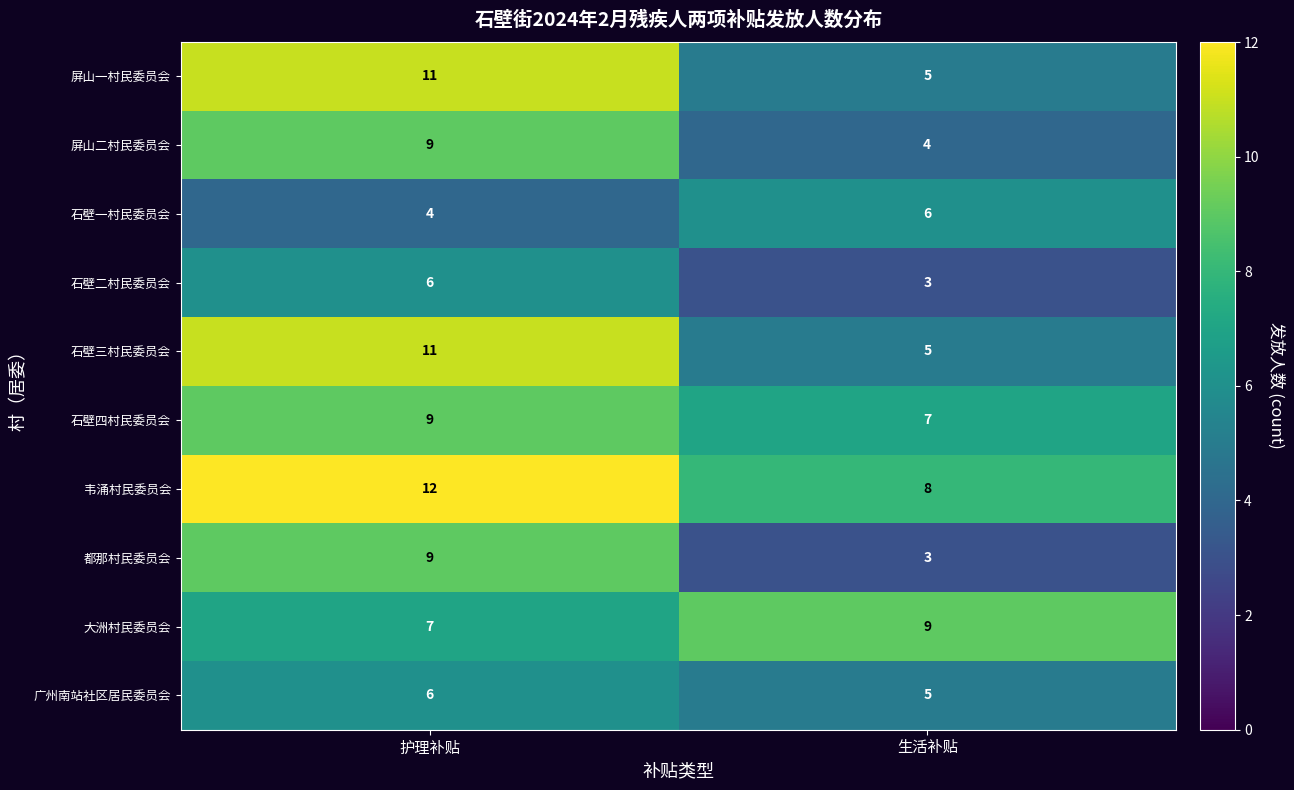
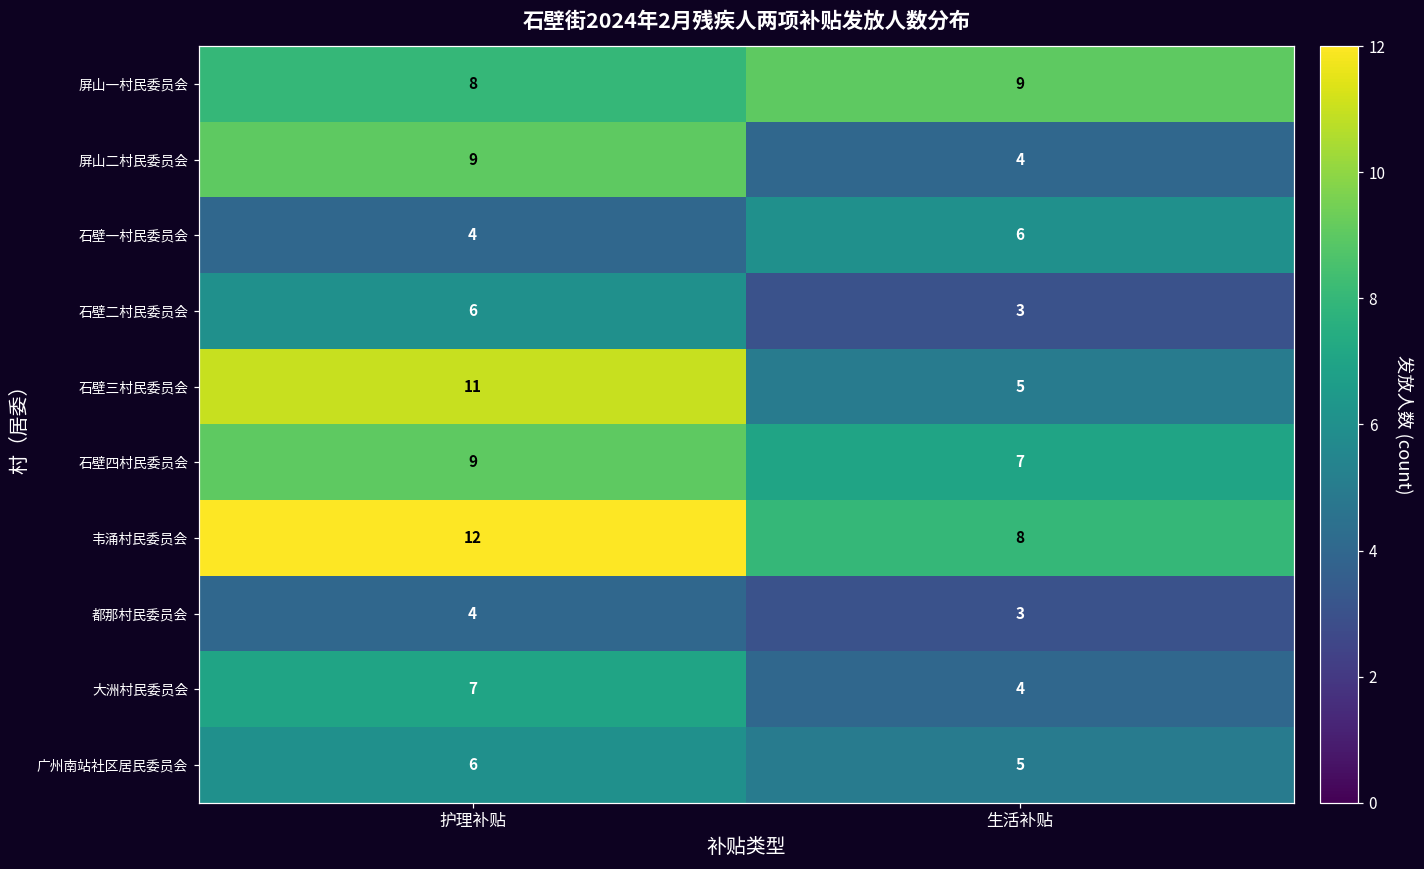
  {
    "屏山一村民委员会": {
-     "护理补贴": 11,
-     "生活补贴": 5
+     "护理补贴": 8,
+     "生活补贴": 9
    },
    "屏山二村民委员会": {
      "护理补贴": 9,
      "生活补贴": 4
    },
    "石壁一村民委员会": {
      "护理补贴": 4,
      "生活补贴": 6
    },
    "石壁二村民委员会": {
      "护理补贴": 6,
      "生活补贴": 3
    },
    "石壁三村民委员会": {
      "护理补贴": 11,
      "生活补贴": 5
    },
    "石壁四村民委员会": {
      "护理补贴": 9,
      "生活补贴": 7
    },
    "韦涌村民委员会": {
      "护理补贴": 12,
      "生活补贴": 8
    },
    "都那村民委员会": {
-     "护理补贴": 9,
+     "护理补贴": 4,
      "生活补贴": 3
    },
    "大洲村民委员会": {
      "护理补贴": 7,
-     "生活补贴": 9
+     "生活补贴": 4
    },
    "广州南站社区居民委员会": {
      "护理补贴": 6,
      "生活补贴": 5
    }
  }
